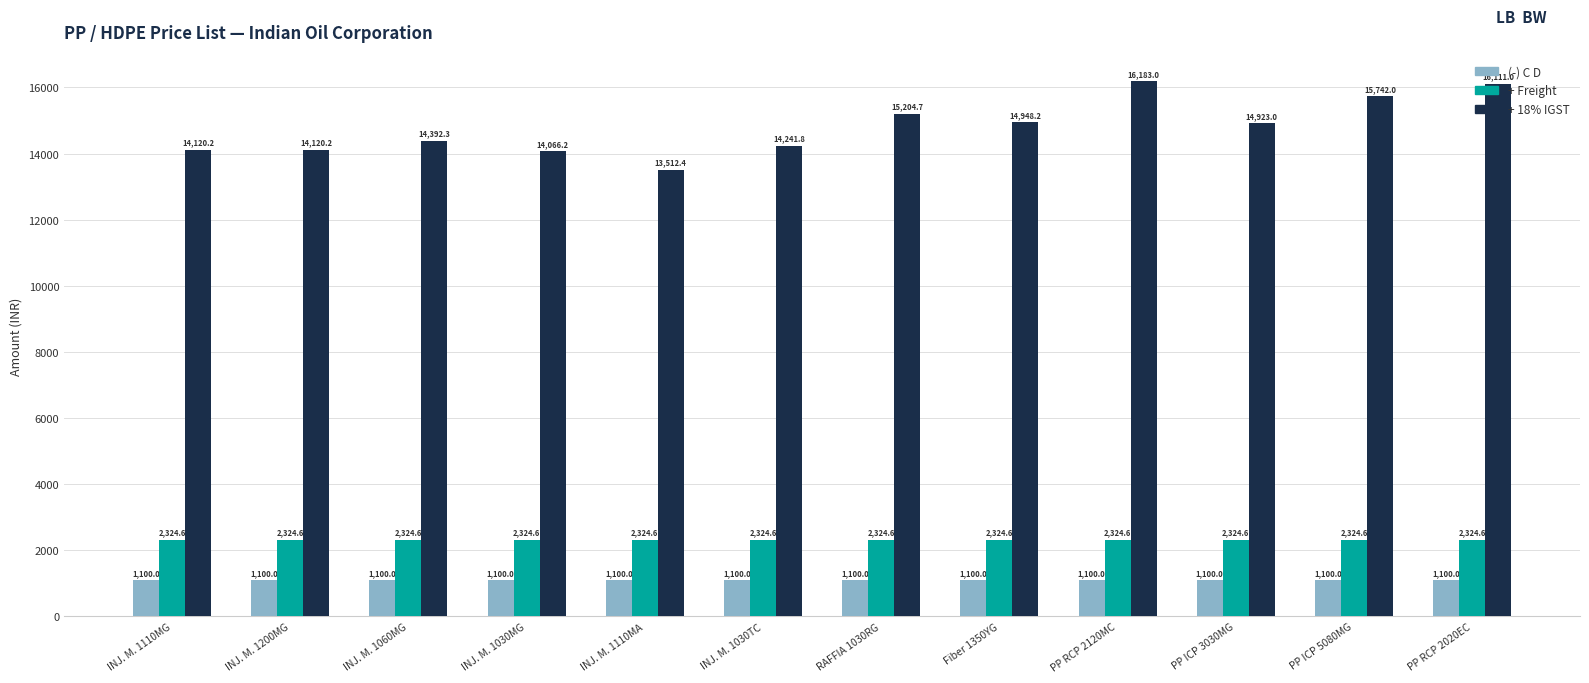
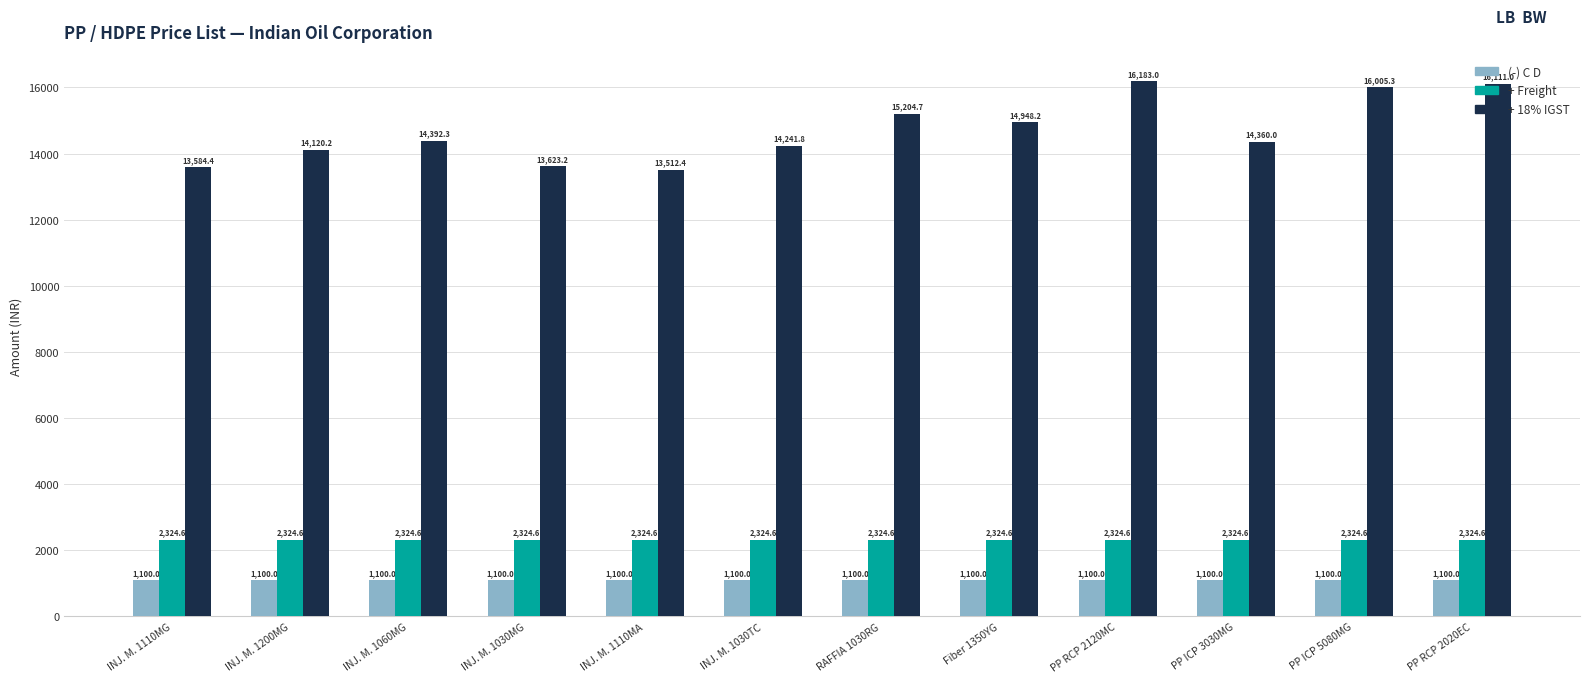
  {
    "(-) C D": {
      "INJ. M. 1110MG": "1,100.0",
      "INJ. M. 1200MG": "1,100.0",
      "INJ. M. 1060MG": "1,100.0",
      "INJ. M. 1030MG": "1,100.0",
      "INJ. M. 1110MA": "1,100.0",
      "INJ. M. 1030TC": "1,100.0",
      "RAFFIA 1030RG": "1,100.0",
      "Fiber 1350YG": "1,100.0",
      "PP RCP 2120MC": "1,100.0",
      "PP ICP 3030MG": "1,100.0",
      "PP ICP 5080MG": "1,100.0",
      "PP RCP 2020EC": "1,100.0"
    },
    "+ Freight": {
      "INJ. M. 1110MG": "2,324.6",
      "INJ. M. 1200MG": "2,324.6",
      "INJ. M. 1060MG": "2,324.6",
      "INJ. M. 1030MG": "2,324.6",
      "INJ. M. 1110MA": "2,324.6",
      "INJ. M. 1030TC": "2,324.6",
      "RAFFIA 1030RG": "2,324.6",
      "Fiber 1350YG": "2,324.6",
      "PP RCP 2120MC": "2,324.6",
      "PP ICP 3030MG": "2,324.6",
      "PP ICP 5080MG": "2,324.6",
      "PP RCP 2020EC": "2,324.6"
    },
    "+ 18% IGST": {
-     "INJ. M. 1110MG": "14,120.2",
+     "INJ. M. 1110MG": "13,584.4",
      "INJ. M. 1200MG": "14,120.2",
      "INJ. M. 1060MG": "14,392.3",
-     "INJ. M. 1030MG": "14,066.2",
+     "INJ. M. 1030MG": "13,623.2",
      "INJ. M. 1110MA": "13,512.4",
      "INJ. M. 1030TC": "14,241.8",
      "RAFFIA 1030RG": "15,204.7",
      "Fiber 1350YG": "14,948.2",
      "PP RCP 2120MC": "16,183.0",
-     "PP ICP 3030MG": "14,923.0",
-     "PP ICP 5080MG": "15,742.0",
+     "PP ICP 3030MG": "14,360.0",
+     "PP ICP 5080MG": "16,005.3",
      "PP RCP 2020EC": "16,111.0"
    }
  }
